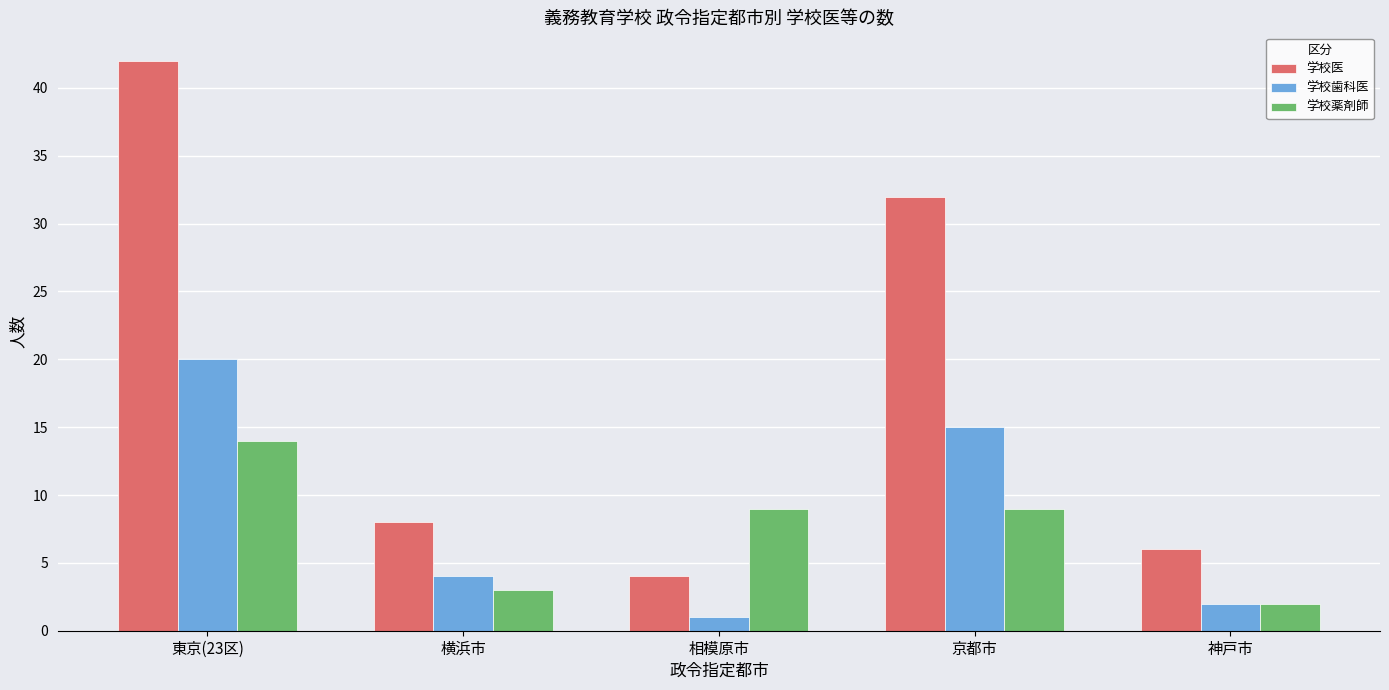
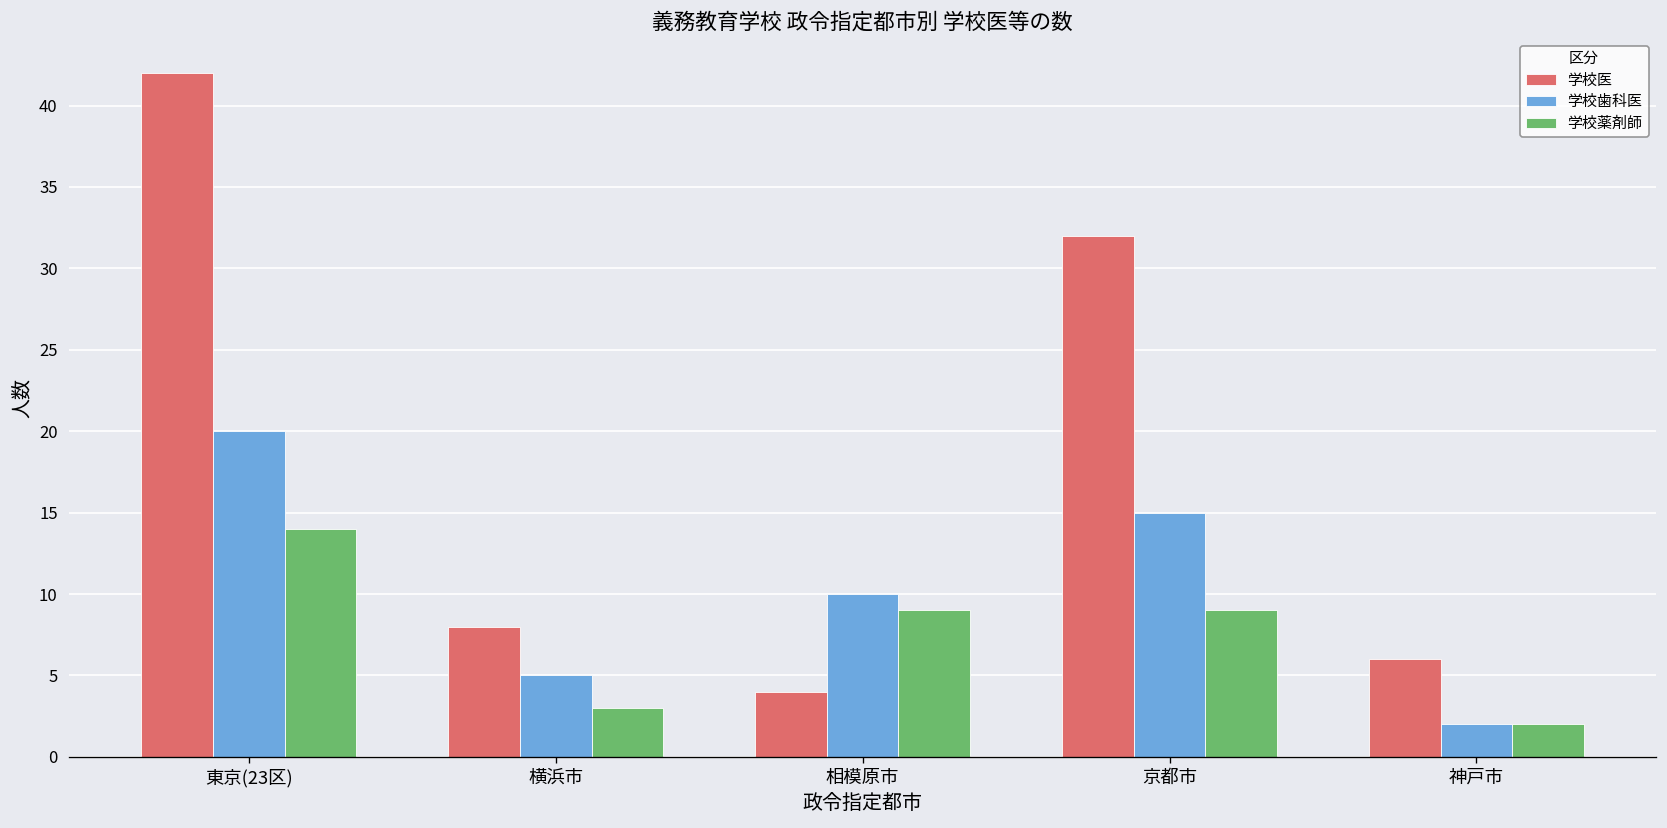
  {
    "学校医": {
      "東京(23区)": 42,
      "横浜市": 8,
      "相模原市": 4,
      "京都市": 32,
      "神戸市": 6
    },
    "学校歯科医": {
      "東京(23区)": 20,
-     "横浜市": 4,
-     "相模原市": 1,
+     "横浜市": 5,
+     "相模原市": 10,
      "京都市": 15,
      "神戸市": 2
    },
    "学校薬剤師": {
      "東京(23区)": 14,
      "横浜市": 3,
      "相模原市": 9,
      "京都市": 9,
      "神戸市": 2
    }
  }
